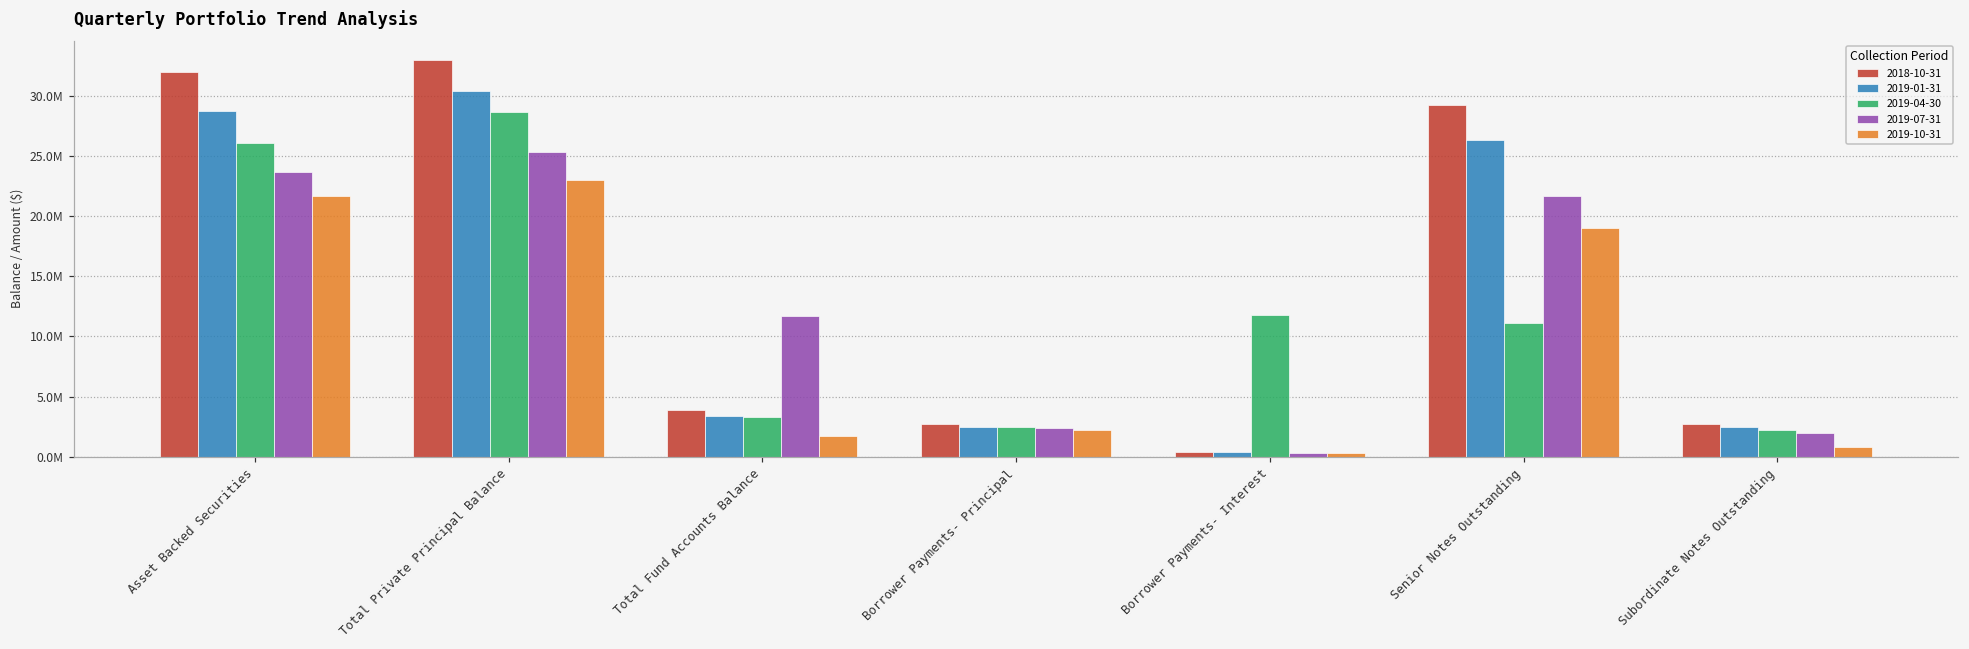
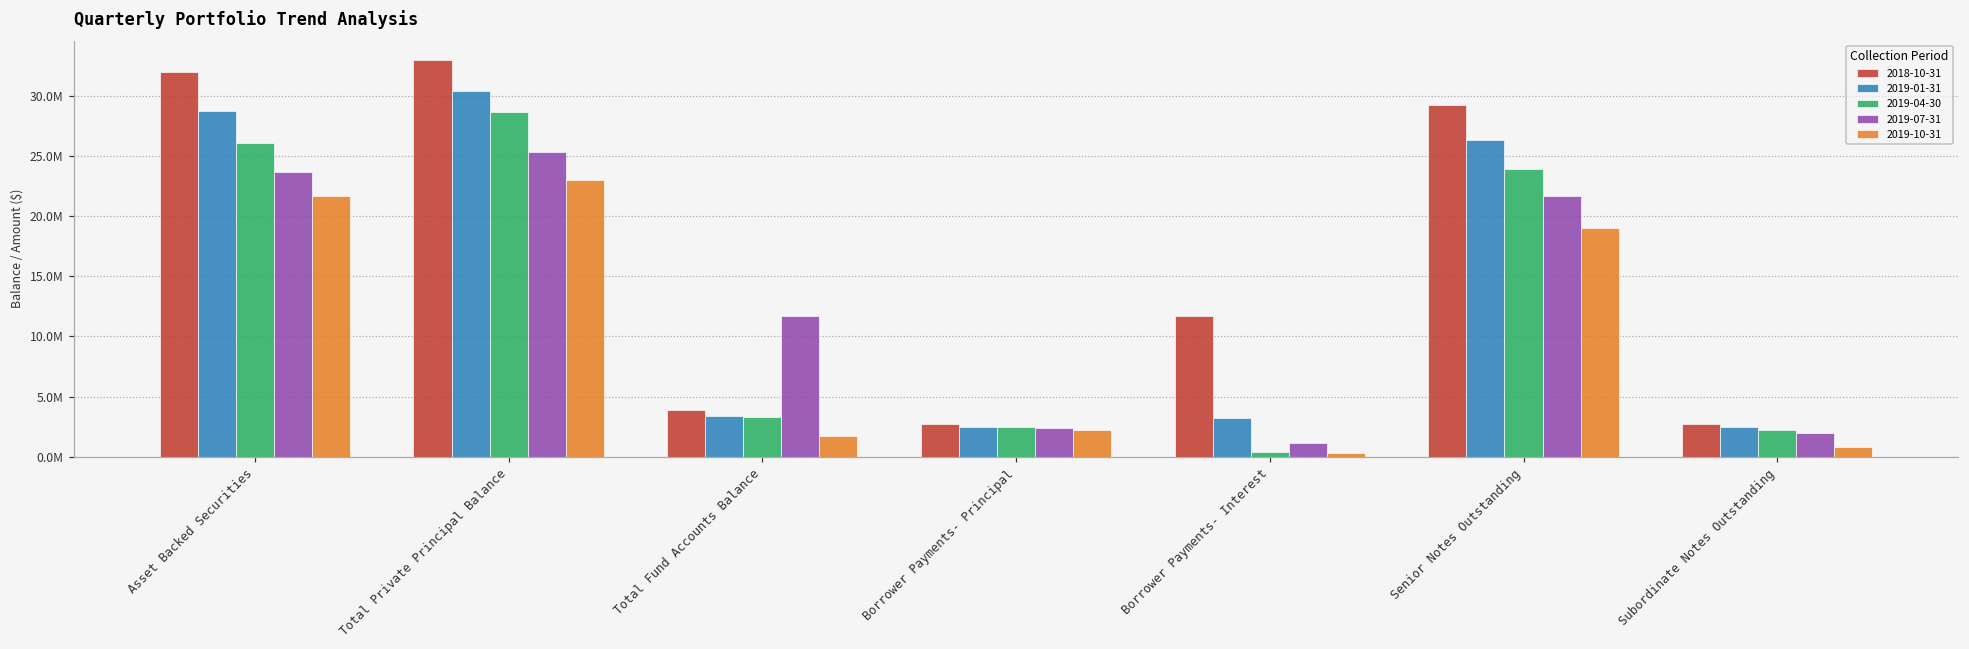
  {
    "2018-10-31": {
      "Asset Backed Securities": 31900000,
      "Total Private Principal Balance": 32900000,
      "Total Fund Accounts Balance": 3900000,
      "Borrower Payments- Principal": 2700000,
-     "Borrower Payments- Interest": 400000,
+     "Borrower Payments- Interest": 11700000,
      "Senior Notes Outstanding": 29200000,
      "Subordinate Notes Outstanding": 2700000
    },
    "2019-01-31": {
      "Asset Backed Securities": 28800000,
      "Total Private Principal Balance": 30400000,
      "Total Fund Accounts Balance": 3400000,
      "Borrower Payments- Principal": 2400000,
-     "Borrower Payments- Interest": 400000,
+     "Borrower Payments- Interest": 3200000,
      "Senior Notes Outstanding": 26300000,
      "Subordinate Notes Outstanding": 2400000
    },
    "2019-04-30": {
      "Asset Backed Securities": 26100000,
      "Total Private Principal Balance": 28700000,
      "Total Fund Accounts Balance": 3300000,
      "Borrower Payments- Principal": 2500000,
-     "Borrower Payments- Interest": 11800000,
-     "Senior Notes Outstanding": 11100000,
+     "Borrower Payments- Interest": 400000,
+     "Senior Notes Outstanding": 23900000,
      "Subordinate Notes Outstanding": 2200000
    },
    "2019-07-31": {
      "Asset Backed Securities": 23600000,
      "Total Private Principal Balance": 25300000,
      "Total Fund Accounts Balance": 11700000,
      "Borrower Payments- Principal": 2400000,
-     "Borrower Payments- Interest": 400000,
+     "Borrower Payments- Interest": 1100000,
      "Senior Notes Outstanding": 21600000,
      "Subordinate Notes Outstanding": 2000000
    },
    "2019-10-31": {
      "Asset Backed Securities": 21700000,
      "Total Private Principal Balance": 23000000,
      "Total Fund Accounts Balance": 1700000,
      "Borrower Payments- Principal": 2200000,
      "Borrower Payments- Interest": 300000,
      "Senior Notes Outstanding": 19000000,
      "Subordinate Notes Outstanding": 800000
    }
  }
